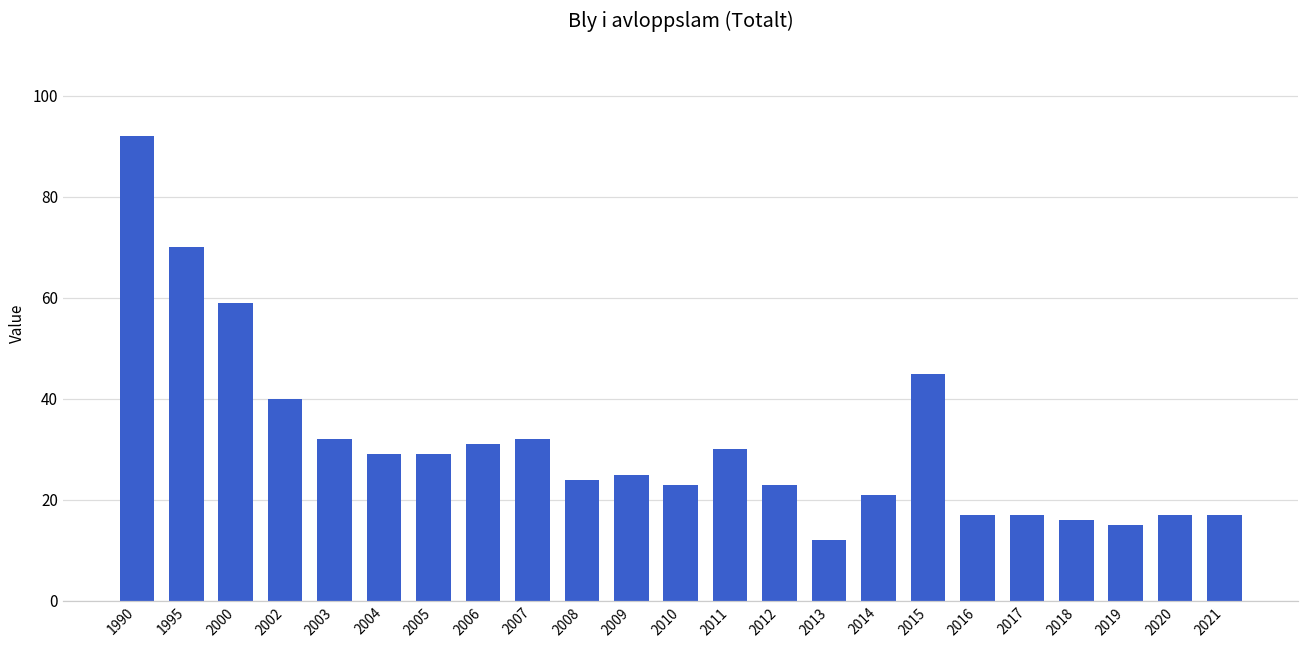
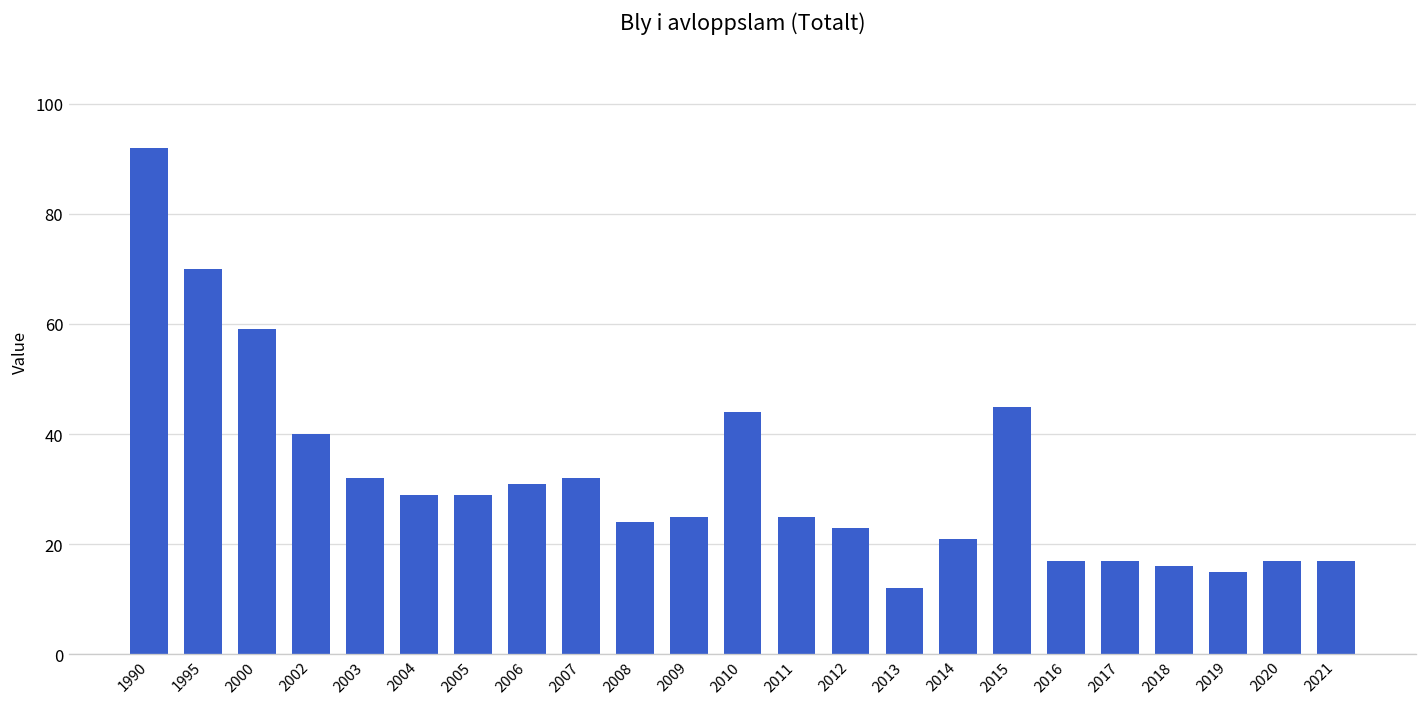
  {
    "1990": 92,
    "1995": 70,
    "2000": 59,
    "2002": 40,
    "2003": 32,
    "2004": 29,
    "2005": 29,
    "2006": 31,
    "2007": 32,
    "2008": 24,
    "2009": 25,
-   "2010": 23,
-   "2011": 30,
+   "2010": 44,
+   "2011": 25,
    "2012": 23,
    "2013": 12,
    "2014": 21,
    "2015": 45,
    "2016": 17,
    "2017": 17,
    "2018": 16,
    "2019": 15,
    "2020": 17,
    "2021": 17
  }
